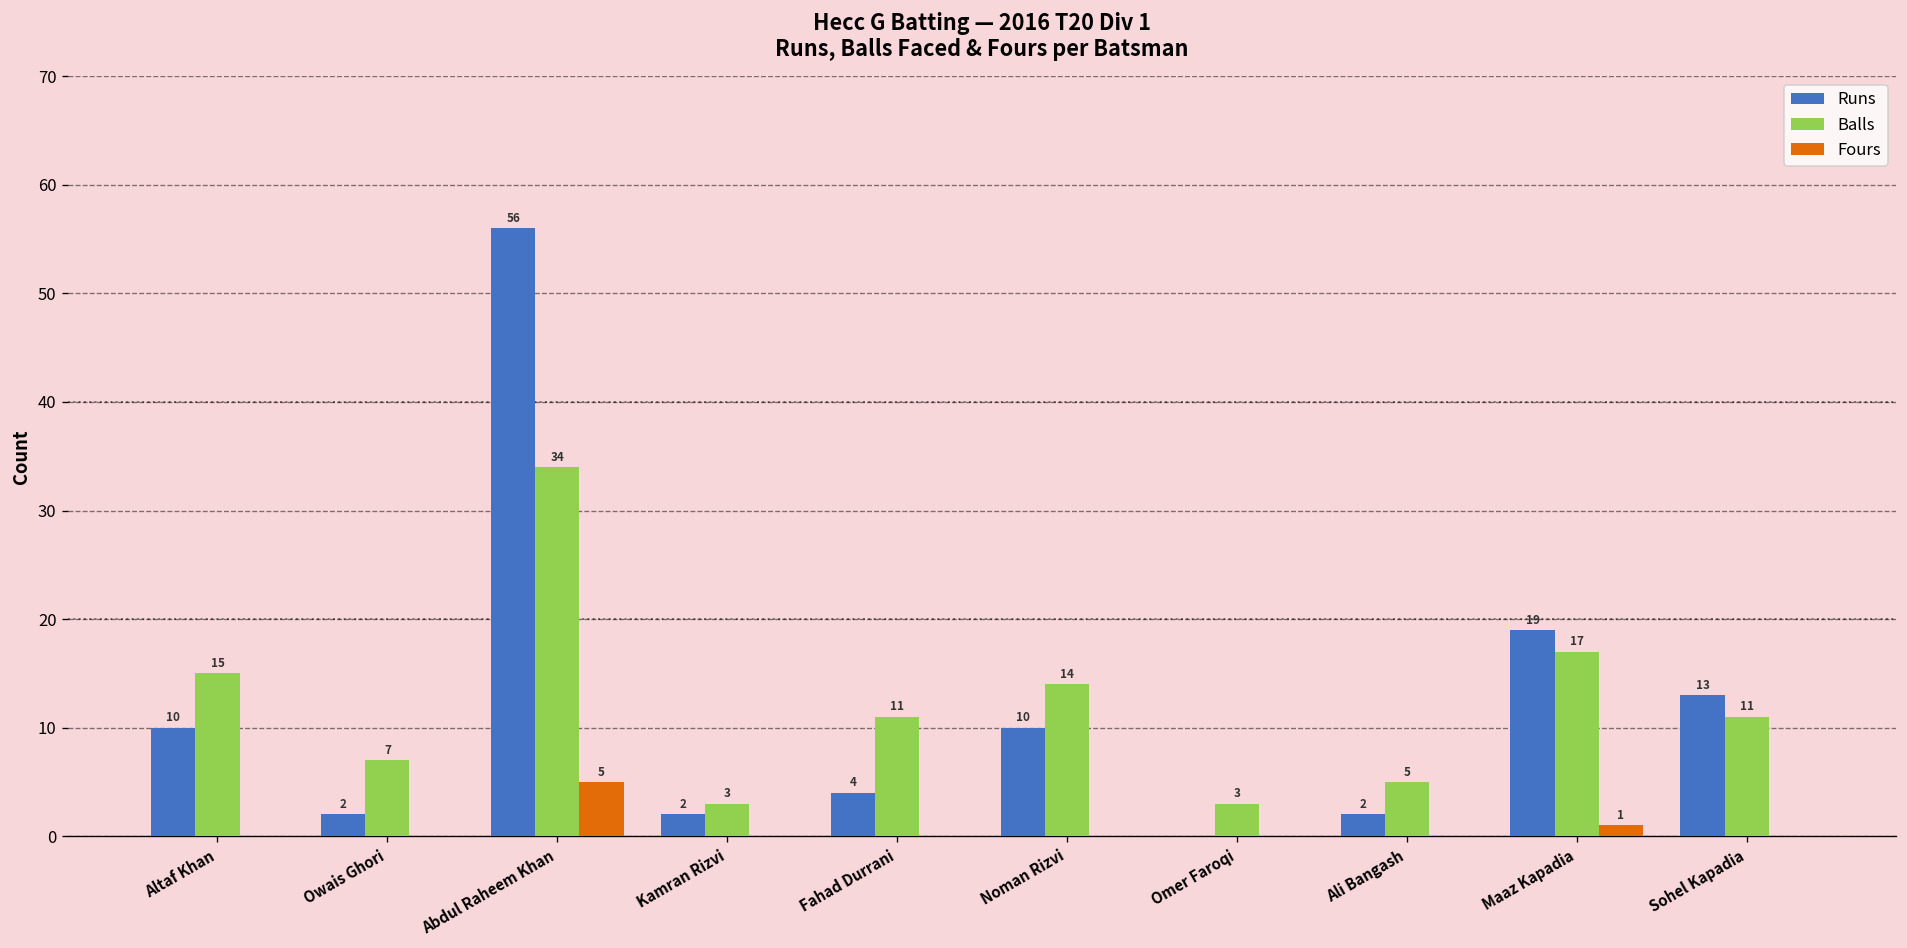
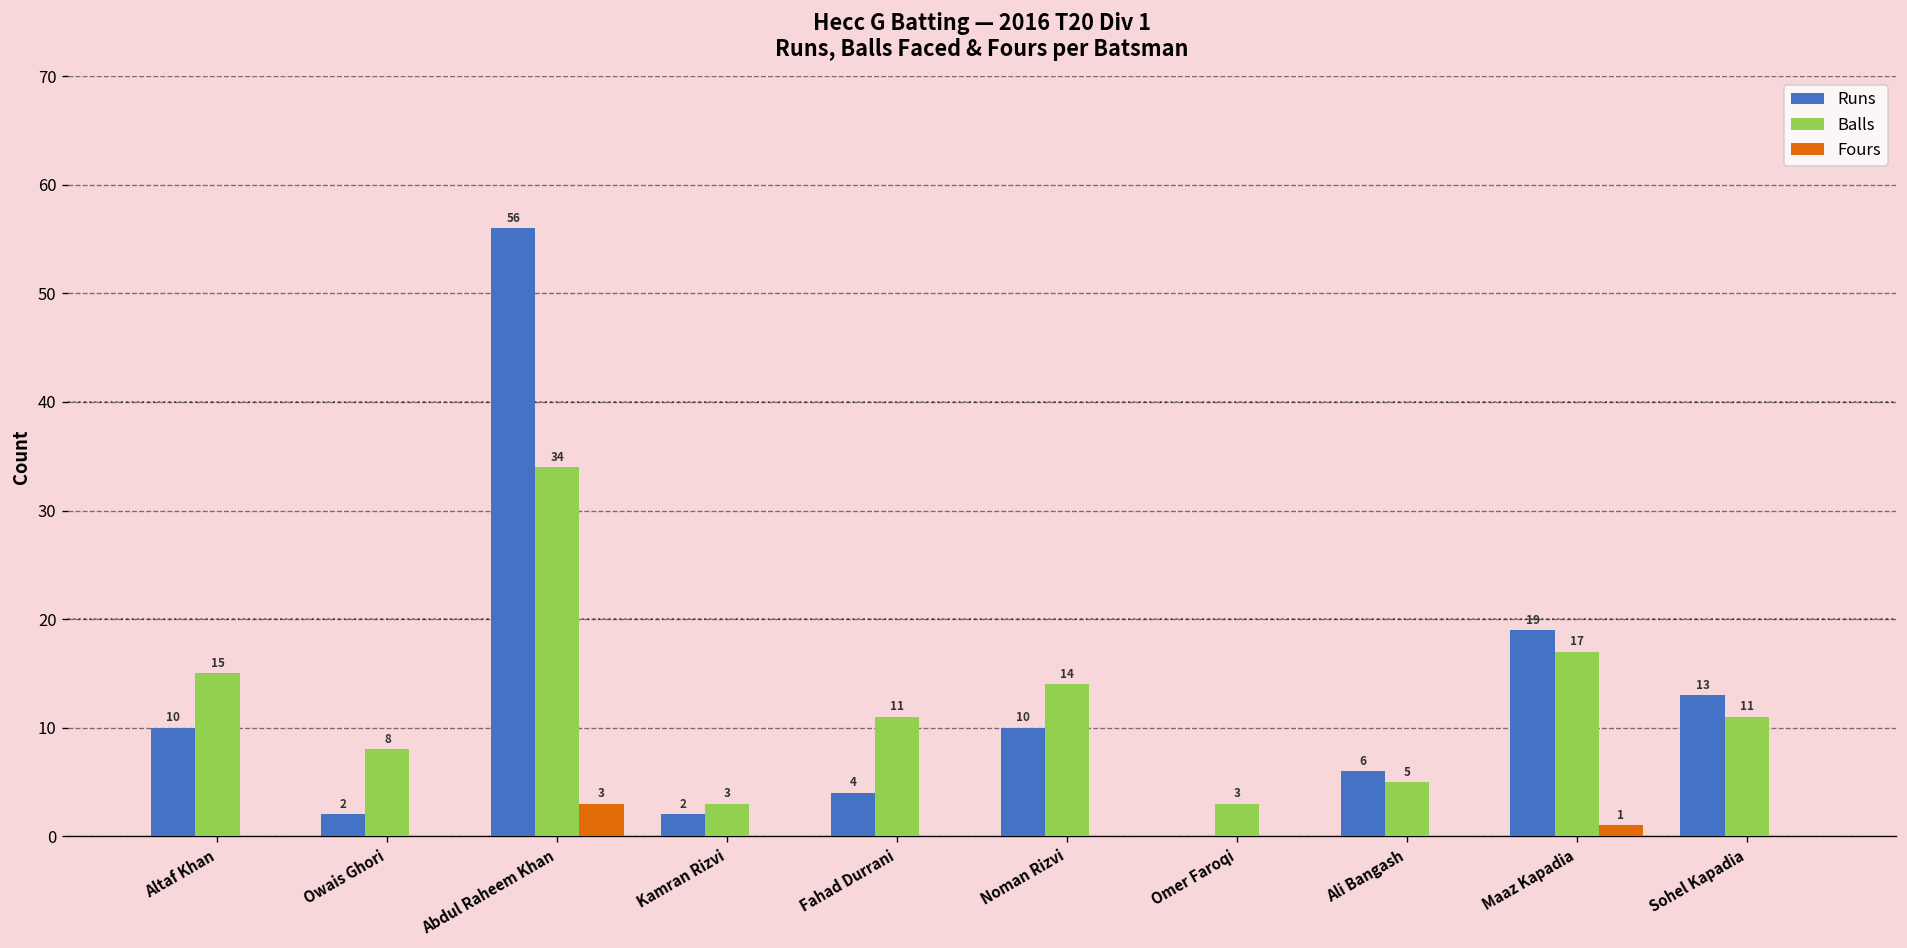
  {
    "Runs": {
      "Altaf Khan": 10,
      "Owais Ghori": 2,
      "Abdul Raheem Khan": 56,
      "Kamran Rizvi": 2,
      "Fahad Durrani": 4,
      "Noman Rizvi": 10,
-     "Ali Bangash": 2,
+     "Ali Bangash": 6,
      "Maaz Kapadia": 19,
      "Sohel Kapadia": 13
    },
    "Balls": {
      "Altaf Khan": 15,
-     "Owais Ghori": 7,
+     "Owais Ghori": 8,
      "Abdul Raheem Khan": 34,
      "Kamran Rizvi": 3,
      "Fahad Durrani": 11,
      "Noman Rizvi": 14,
      "Omer Faroqi": 3,
      "Ali Bangash": 5,
      "Maaz Kapadia": 17,
      "Sohel Kapadia": 11
    },
    "Fours": {
-     "Abdul Raheem Khan": 5,
+     "Abdul Raheem Khan": 3,
      "Maaz Kapadia": 1
    }
  }
